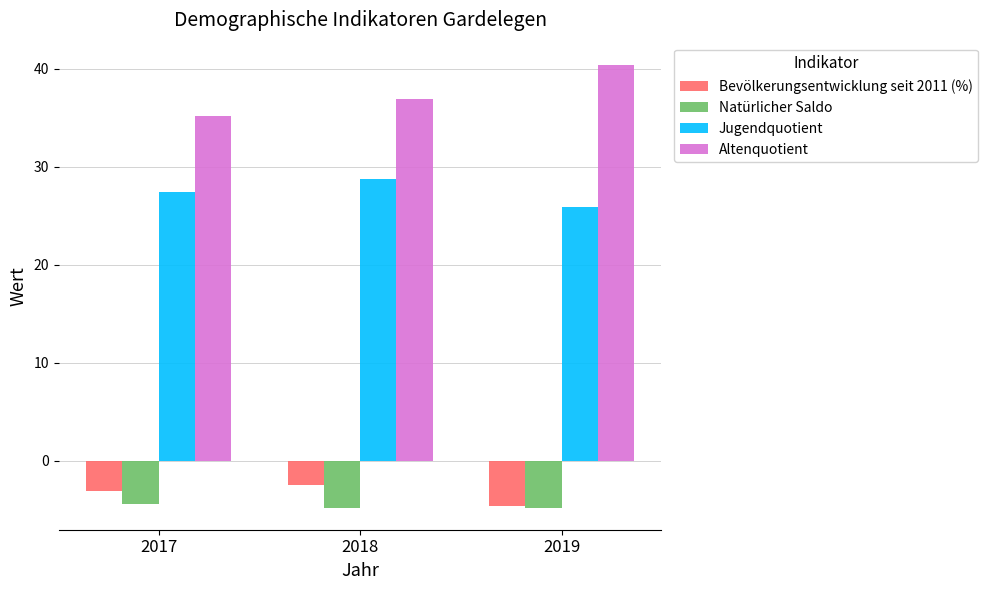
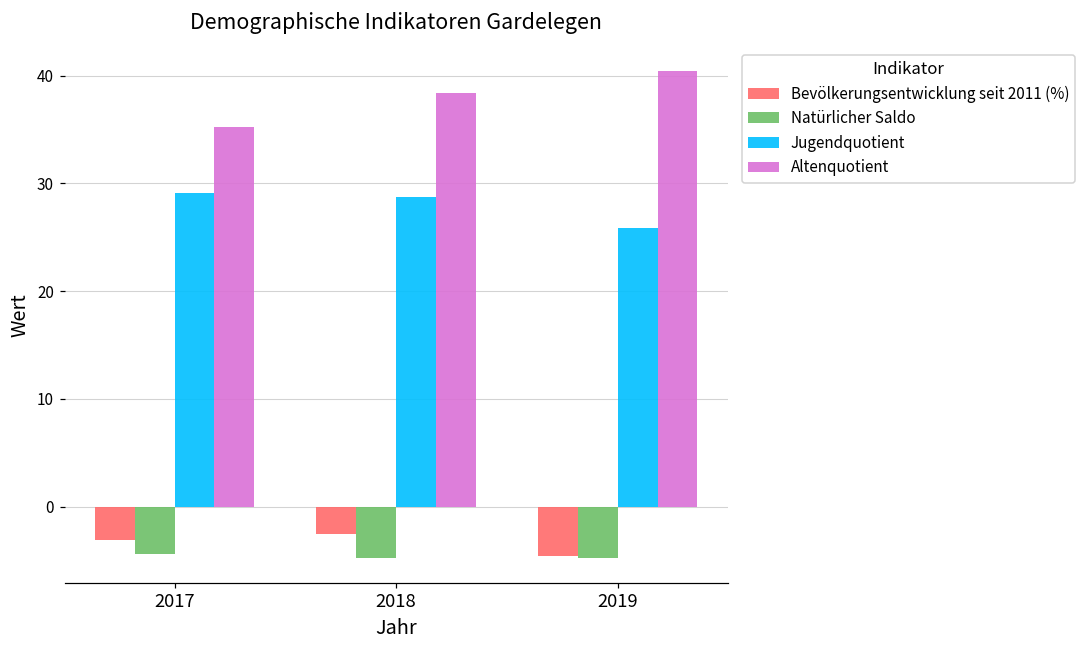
  {
    "Bevölkerungsentwicklung seit 2011 (%)": {
      "2017": -3,
      "2018": -3,
      "2019": -5
    },
    "Natürlicher Saldo": {
      "2017": -4,
      "2018": -5,
      "2019": -5
    },
    "Jugendquotient": {
-     "2017": 27,
+     "2017": 29,
      "2018": 29,
      "2019": 26
    },
    "Altenquotient": {
      "2017": 35,
-     "2018": 37,
+     "2018": 38,
      "2019": 40
    }
  }
